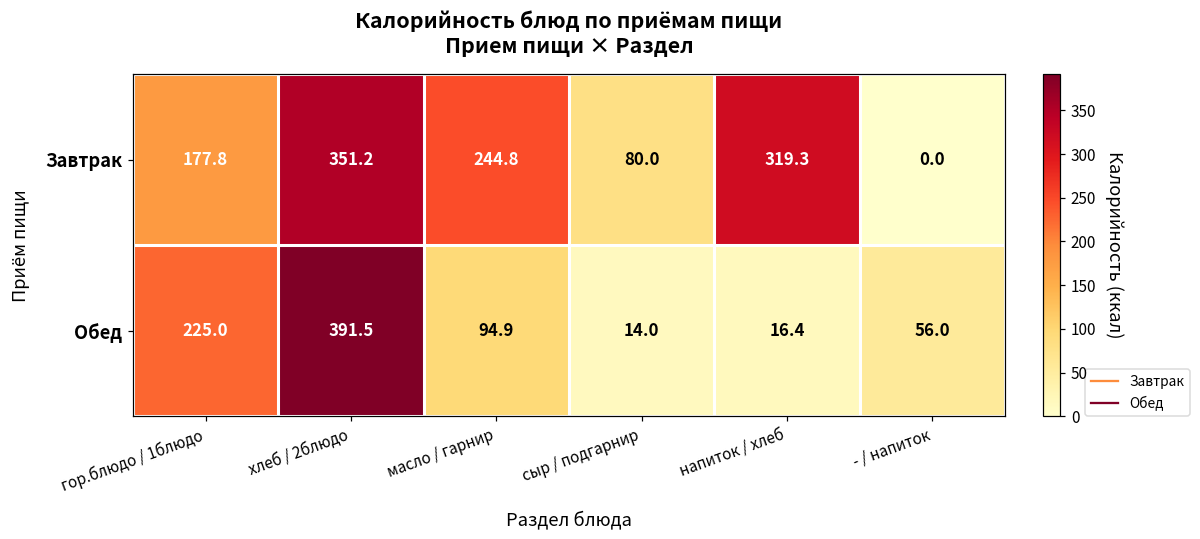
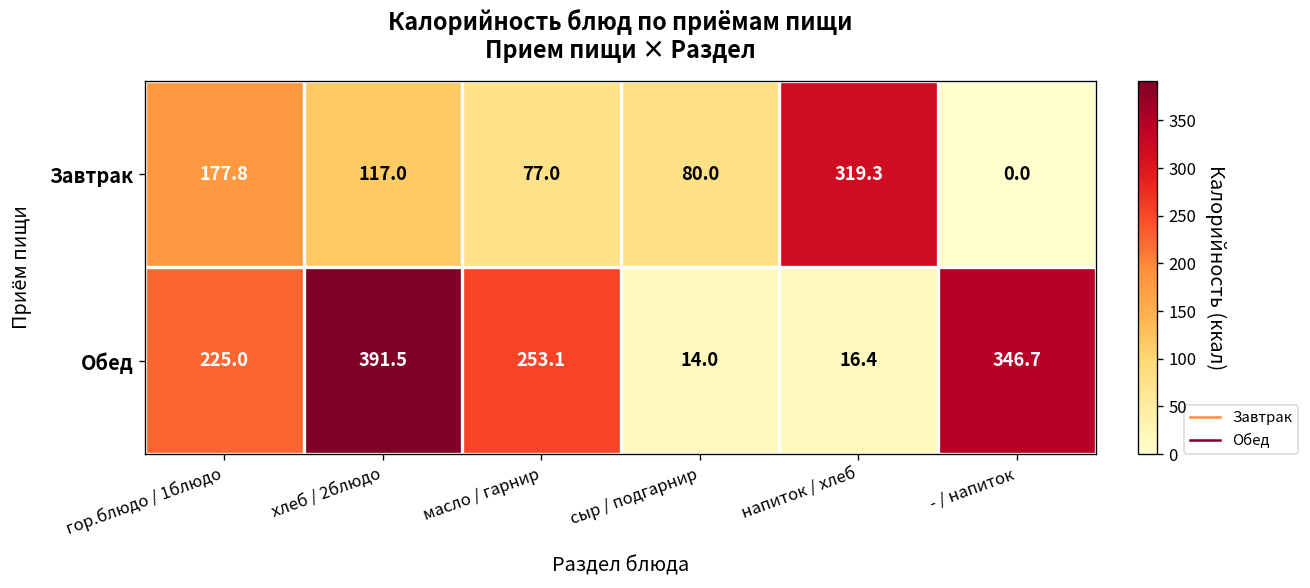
  {
    "Завтрак": {
      "гор.блюдо / 1блюдо": 177.8,
-     "хлеб / 2блюдо": 351.2,
-     "масло / гарнир": 244.8,
+     "хлеб / 2блюдо": 117.0,
+     "масло / гарнир": 77.0,
      "сыр / подгарнир": 80.0,
      "напиток / хлеб": 319.3,
      "- / напиток": 0.0
    },
    "Обед": {
      "гор.блюдо / 1блюдо": 225.0,
      "хлеб / 2блюдо": 391.5,
-     "масло / гарнир": 94.9,
+     "масло / гарнир": 253.1,
      "сыр / подгарнир": 14.0,
      "напиток / хлеб": 16.4,
-     "- / напиток": 56.0
+     "- / напиток": 346.7
    }
  }
